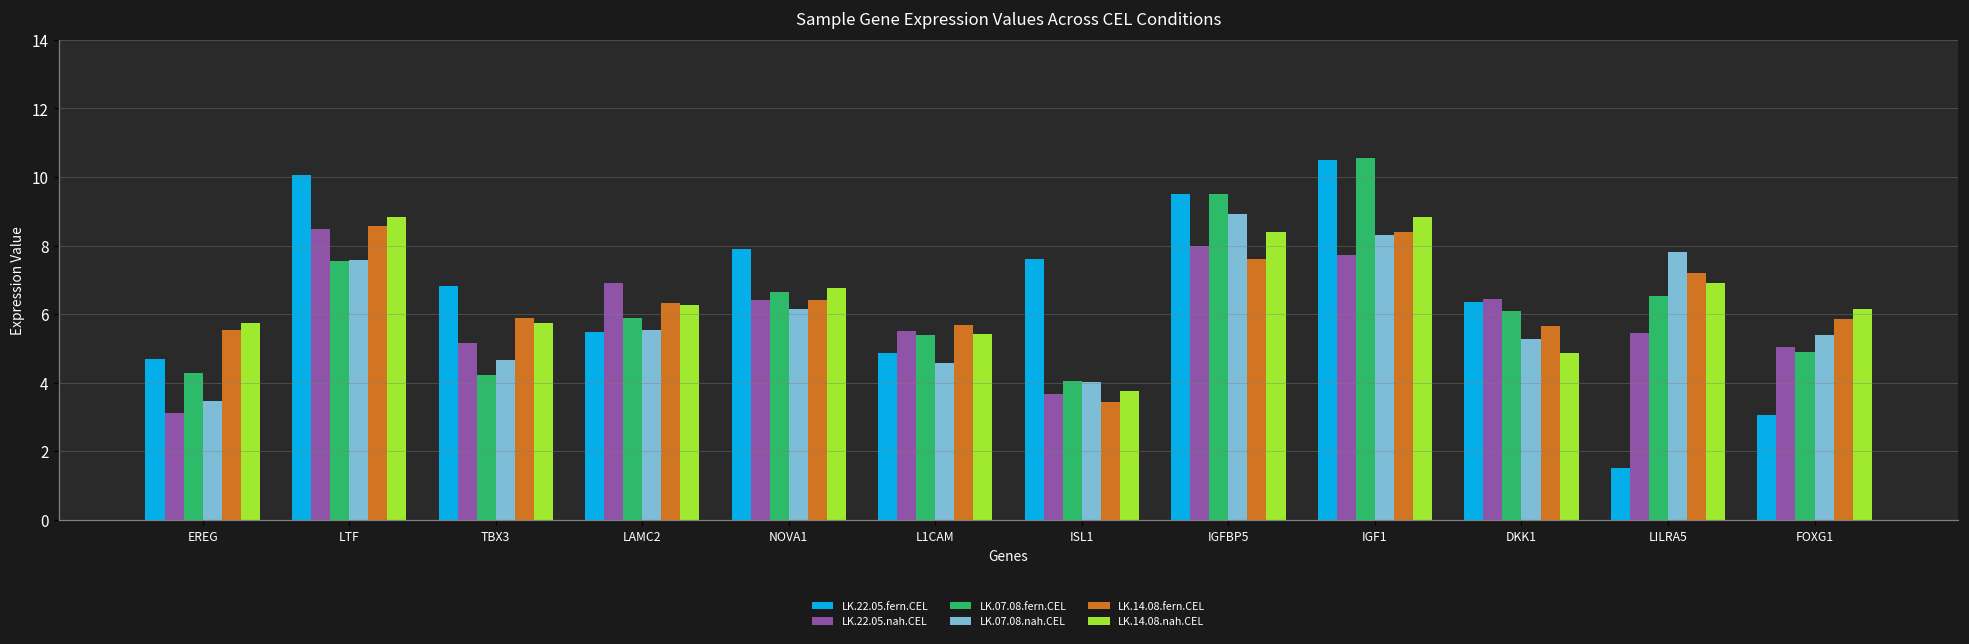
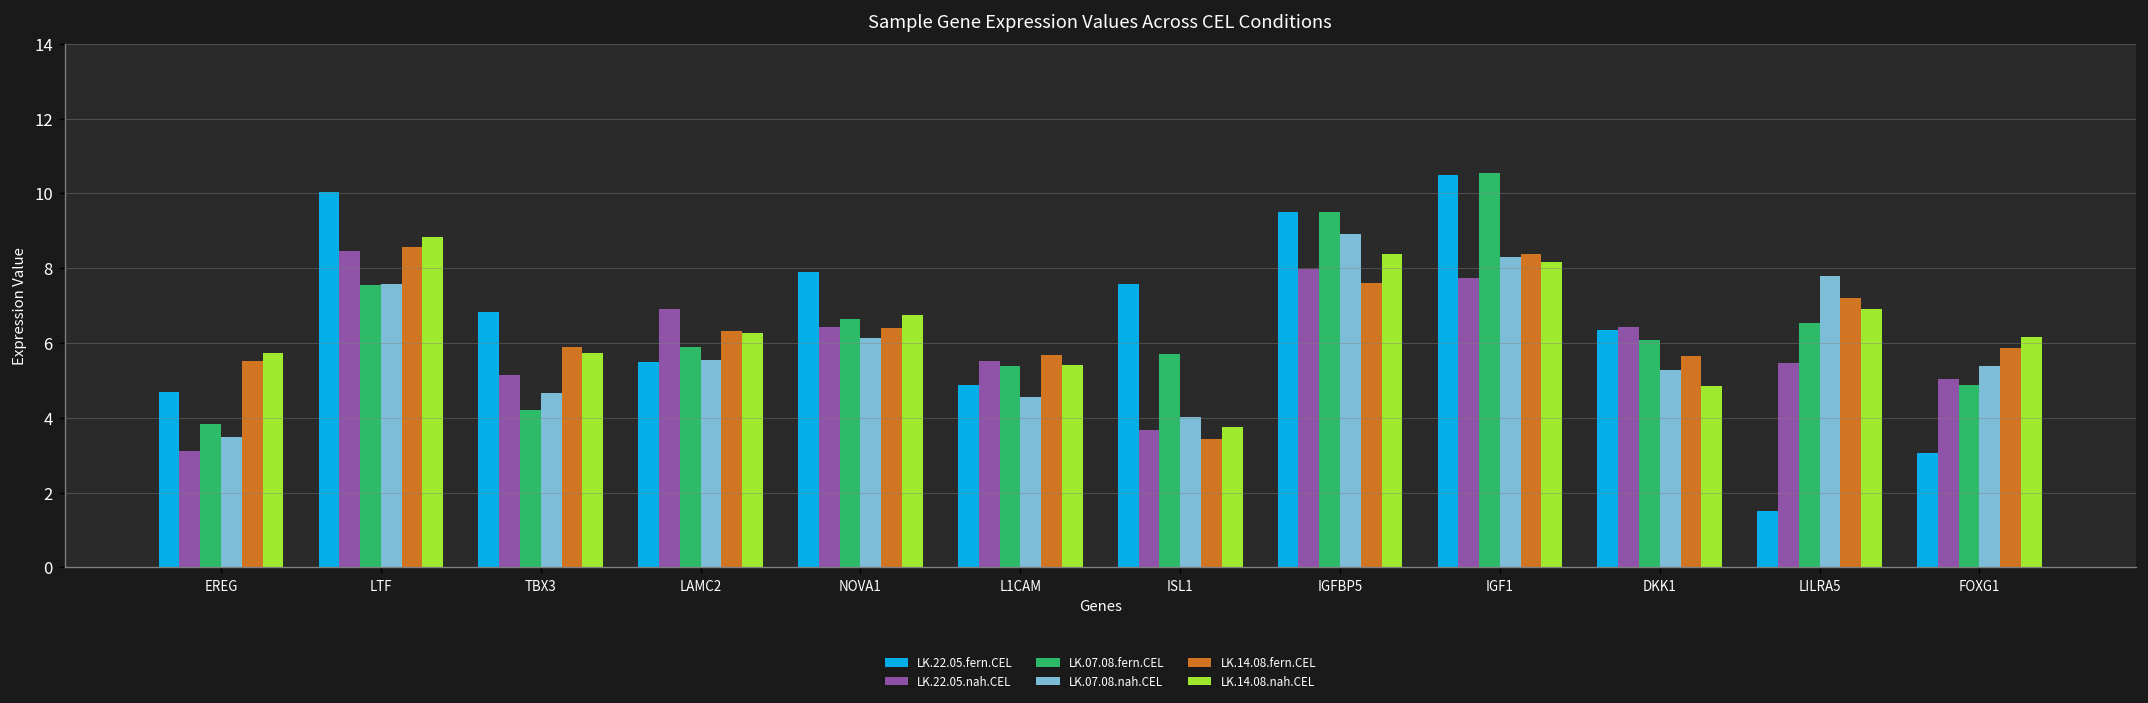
  {
    "LK.22.05.fern.CEL": {
      "EREG": 4.7,
      "LTF": 10.0,
      "TBX3": 6.8,
      "LAMC2": 5.5,
      "NOVA1": 7.9,
      "L1CAM": 4.9,
      "ISL1": 7.6,
      "IGFBP5": 9.5,
      "IGF1": 10.5,
      "DKK1": 6.4,
      "LILRA5": 1.5,
      "FOXG1": 3.1
    },
    "LK.22.05.nah.CEL": {
      "EREG": 3.1,
      "LTF": 8.5,
      "TBX3": 5.1,
      "LAMC2": 6.9,
      "NOVA1": 6.4,
      "L1CAM": 5.5,
      "ISL1": 3.7,
      "IGFBP5": 8.0,
      "IGF1": 7.7,
      "DKK1": 6.4,
      "LILRA5": 5.5,
      "FOXG1": 5.0
    },
    "LK.07.08.fern.CEL": {
-     "EREG": 4.3,
+     "EREG": 3.8,
      "LTF": 7.5,
      "TBX3": 4.2,
      "LAMC2": 5.9,
      "NOVA1": 6.7,
      "L1CAM": 5.4,
-     "ISL1": 4.1,
+     "ISL1": 5.7,
      "IGFBP5": 9.5,
      "IGF1": 10.5,
      "DKK1": 6.1,
      "LILRA5": 6.5,
      "FOXG1": 4.9
    },
    "LK.07.08.nah.CEL": {
      "EREG": 3.5,
      "LTF": 7.6,
      "TBX3": 4.7,
      "LAMC2": 5.5,
      "NOVA1": 6.1,
      "L1CAM": 4.6,
      "ISL1": 4.0,
      "IGFBP5": 8.9,
      "IGF1": 8.3,
      "DKK1": 5.3,
      "LILRA5": 7.8,
      "FOXG1": 5.4
    },
    "LK.14.08.fern.CEL": {
      "EREG": 5.5,
      "LTF": 8.6,
      "TBX3": 5.9,
      "LAMC2": 6.3,
      "NOVA1": 6.4,
      "L1CAM": 5.7,
      "ISL1": 3.4,
      "IGFBP5": 7.6,
      "IGF1": 8.4,
      "DKK1": 5.6,
      "LILRA5": 7.2,
      "FOXG1": 5.9
    },
    "LK.14.08.nah.CEL": {
      "EREG": 5.7,
      "LTF": 8.8,
      "TBX3": 5.7,
      "LAMC2": 6.3,
      "NOVA1": 6.7,
      "L1CAM": 5.4,
      "ISL1": 3.8,
      "IGFBP5": 8.4,
-     "IGF1": 8.8,
+     "IGF1": 8.2,
      "DKK1": 4.9,
      "LILRA5": 6.9,
      "FOXG1": 6.2
    }
  }
